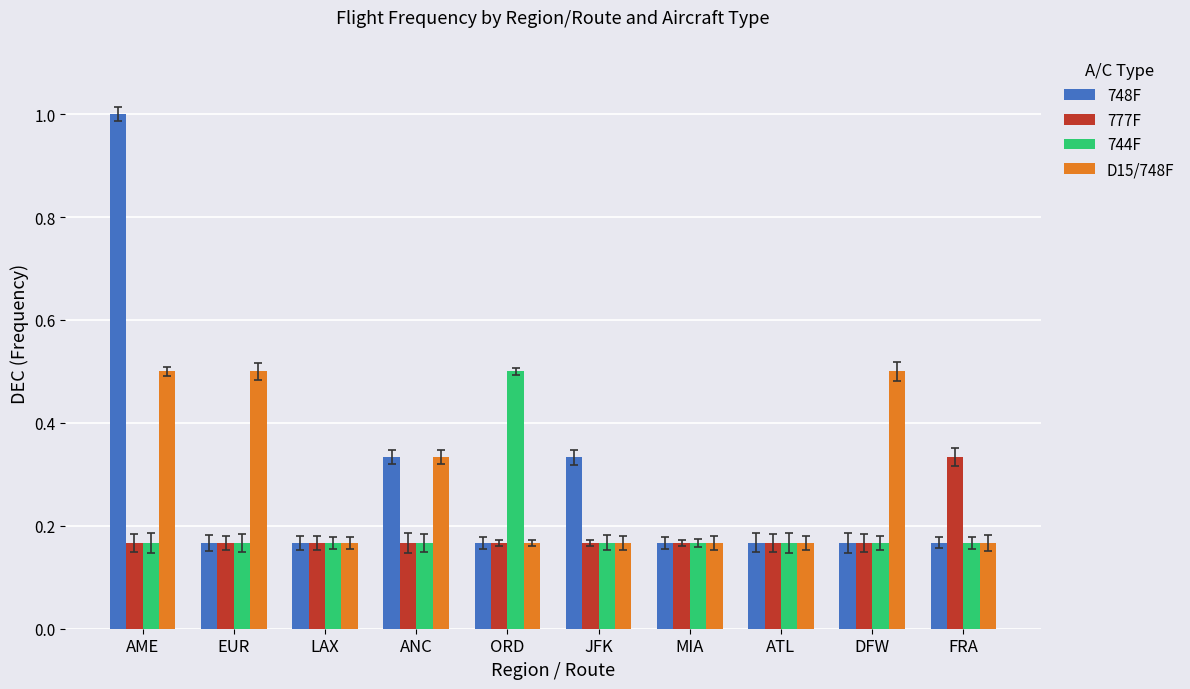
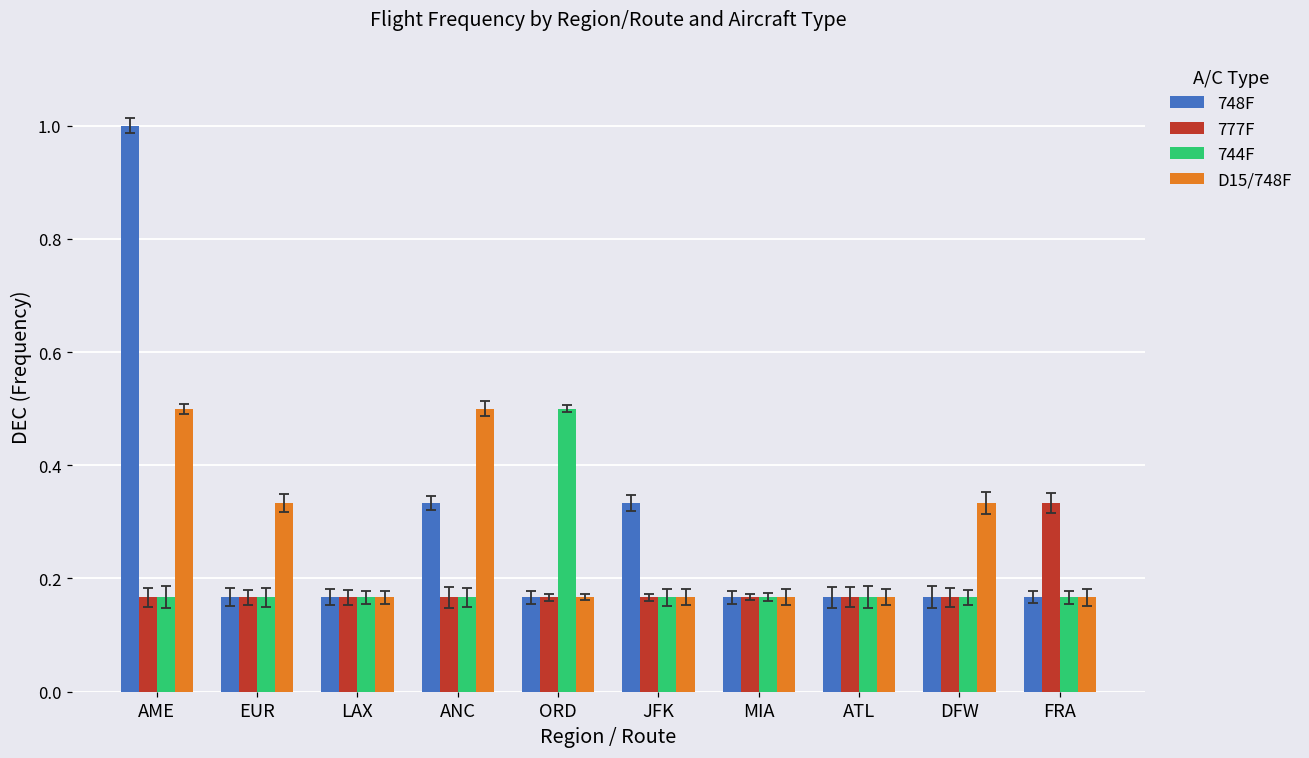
  {
    "777F": {
      "AME": 0.17,
      "EUR": 0.17,
      "LAX": 0.17,
      "ANC": 0.17,
      "ORD": 0.17,
      "JFK": 0.17,
      "MIA": 0.17,
      "ATL": 0.17,
      "DFW": 0.17,
      "FRA": 0.33
    },
    "744F": {
      "AME": 0.17,
      "EUR": 0.17,
      "LAX": 0.17,
      "ANC": 0.17,
      "ORD": 0.50,
      "JFK": 0.17,
      "MIA": 0.17,
      "ATL": 0.17,
      "DFW": 0.17,
      "FRA": 0.17
    },
    "D15/748F": {
      "AME": 0.50,
-     "EUR": 0.50,
+     "EUR": 0.33,
      "LAX": 0.17,
-     "ANC": 0.33,
+     "ANC": 0.50,
      "ORD": 0.17,
      "JFK": 0.17,
      "MIA": 0.17,
      "ATL": 0.17,
-     "DFW": 0.50,
+     "DFW": 0.33,
      "FRA": 0.17
    }
  }
